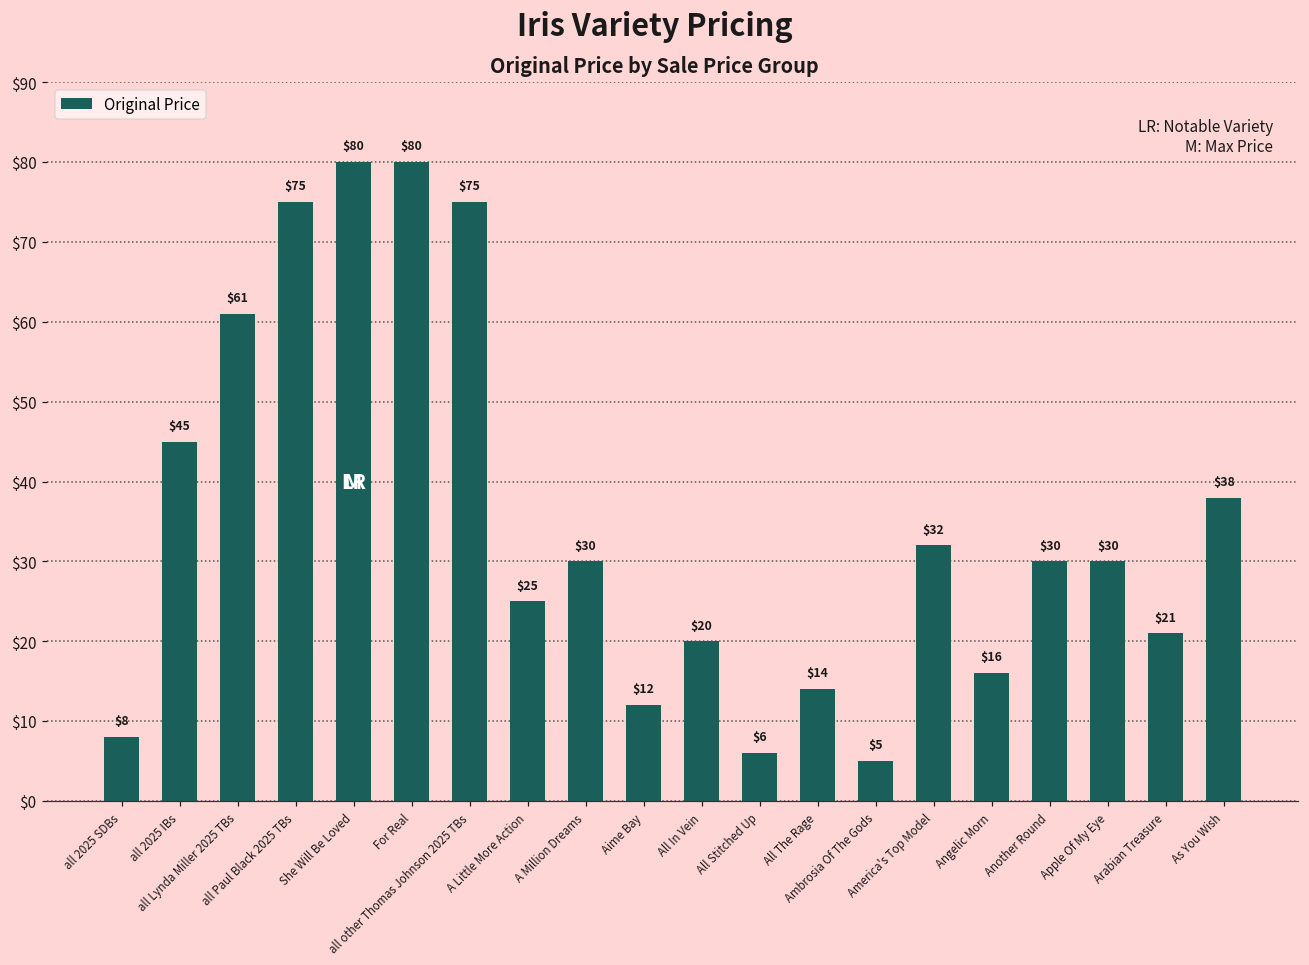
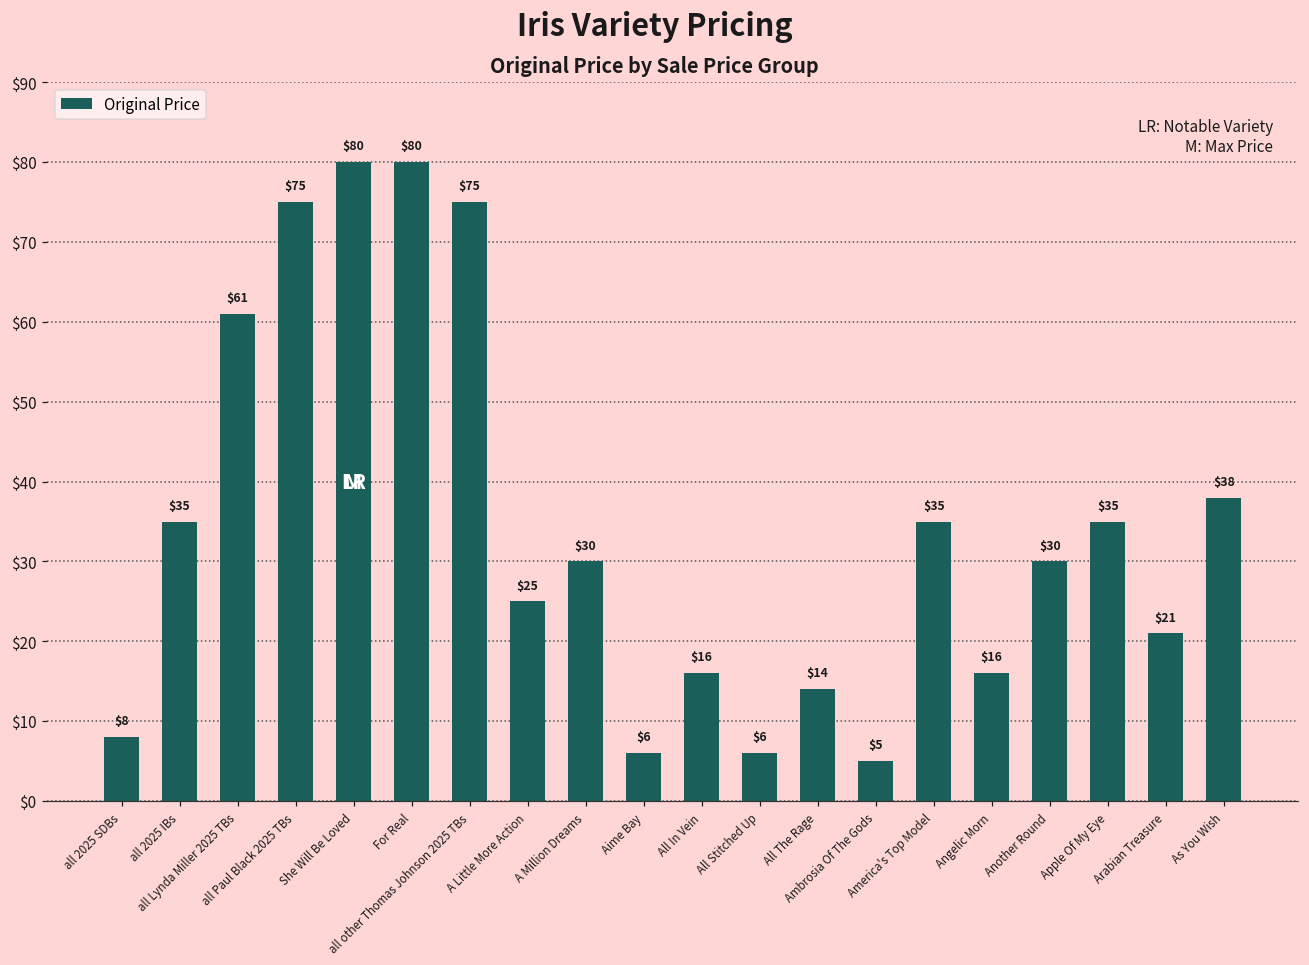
  {
    "all 2025 SDBs": "$8",
-   "all 2025 IBs": "$45",
+   "all 2025 IBs": "$35",
    "all Lynda Miller 2025 TBs": "$61",
    "all Paul Black 2025 TBs": "$75",
    "She Will Be Loved": "$80",
    "For Real": "$80",
    "all other Thomas Johnson 2025 TBs": "$75",
    "A Little More Action": "$25",
    "A Million Dreams": "$30",
-   "Aime Bay": "$12",
-   "All In Vein": "$20",
+   "Aime Bay": "$6",
+   "All In Vein": "$16",
    "All Stitched Up": "$6",
    "All The Rage": "$14",
    "Ambrosia Of The Gods": "$5",
-   "America's Top Model": "$32",
+   "America's Top Model": "$35",
    "Angelic Morn": "$16",
    "Another Round": "$30",
-   "Apple Of My Eye": "$30",
+   "Apple Of My Eye": "$35",
    "Arabian Treasure": "$21",
    "As You Wish": "$38"
  }
